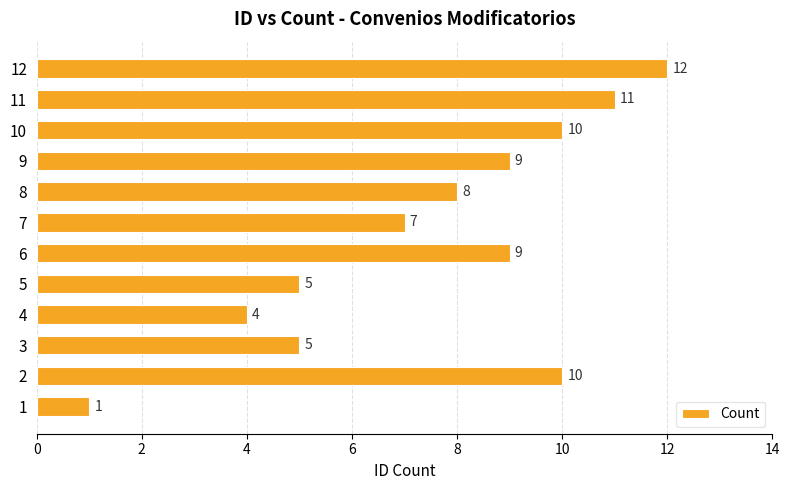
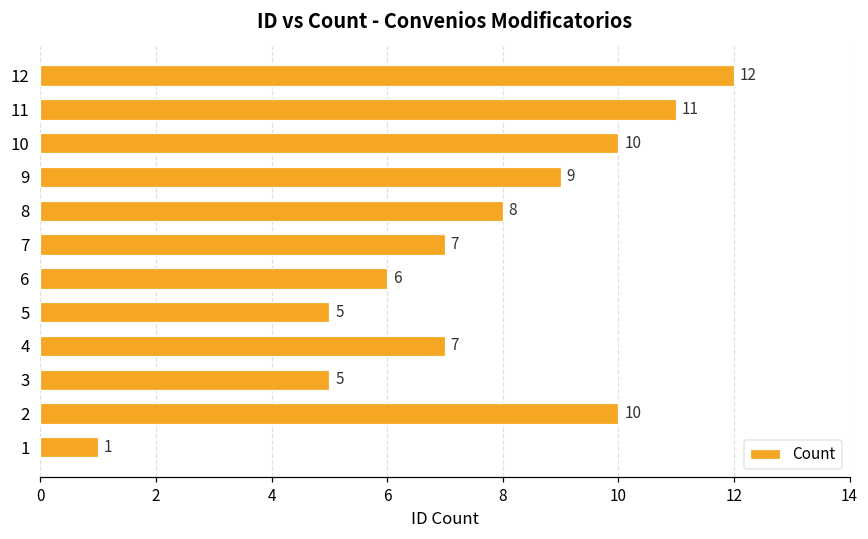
  {
    "12": 12,
    "11": 11,
    "10": 10,
    "9": 9,
    "8": 8,
    "7": 7,
-   "6": 9,
+   "6": 6,
    "5": 5,
-   "4": 4,
+   "4": 7,
    "3": 5,
    "2": 10,
    "1": 1
  }
